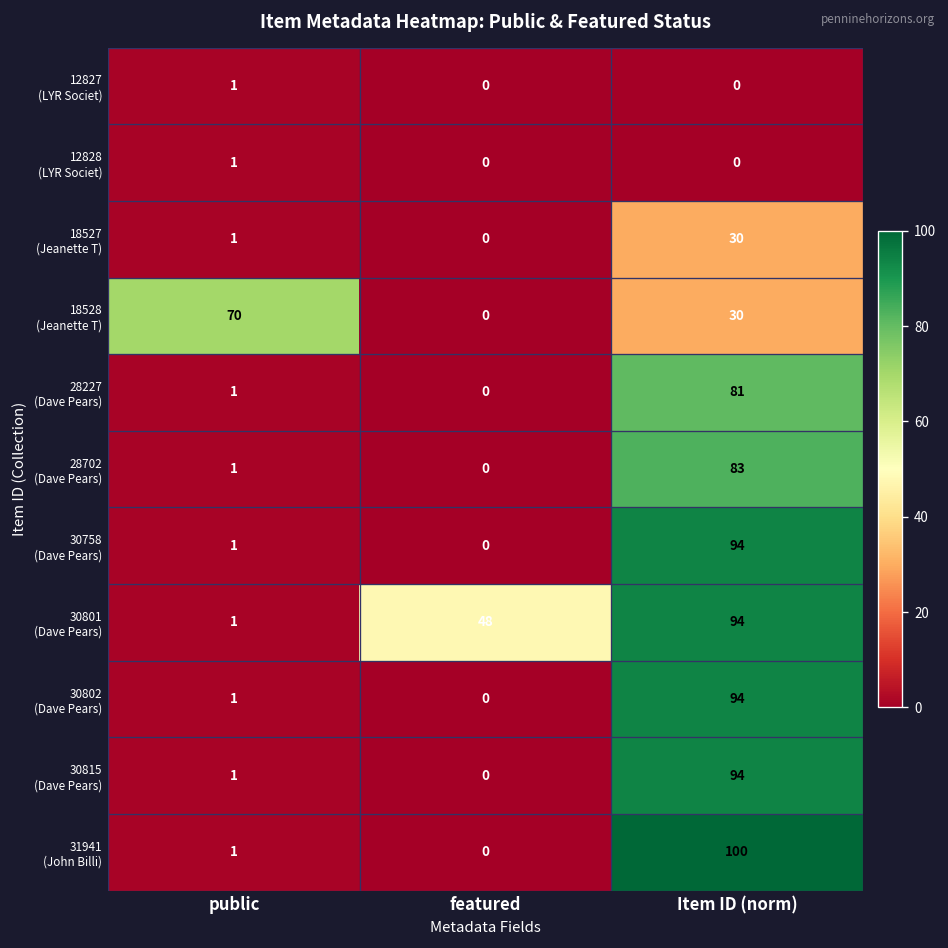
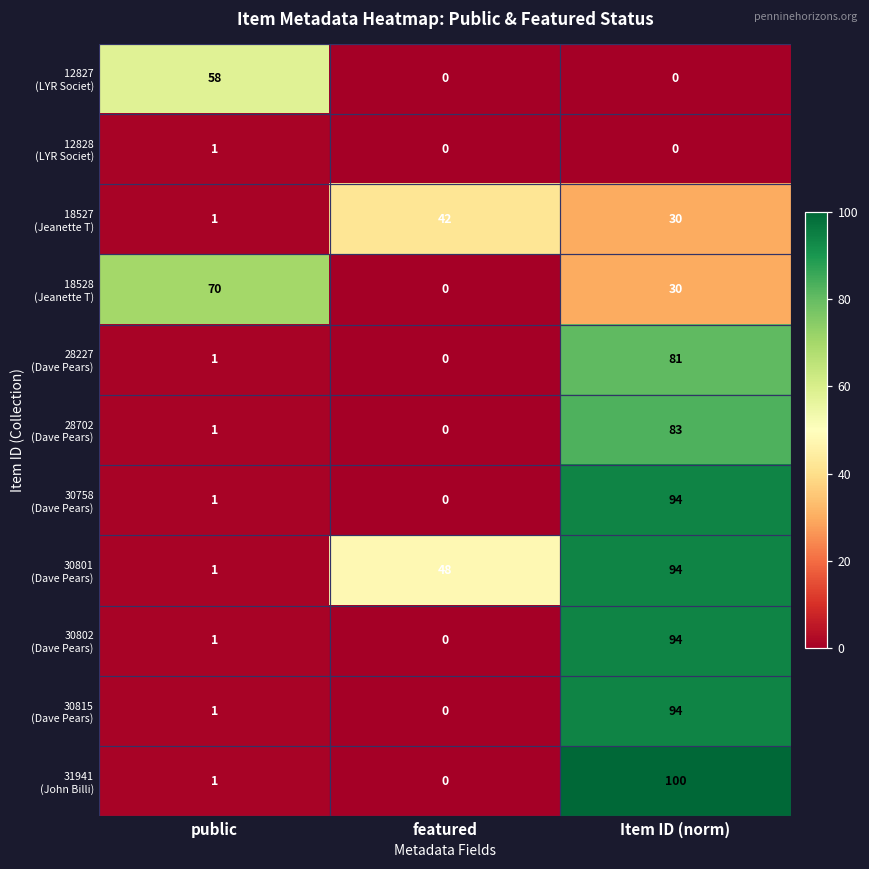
  {
    "12827 (LYR Societ)": {
-     "public": 1,
+     "public": 58,
      "featured": 0,
      "Item ID (norm)": 0
    },
    "12828 (LYR Societ)": {
      "public": 1,
      "featured": 0,
      "Item ID (norm)": 0
    },
    "18527 (Jeanette T)": {
      "public": 1,
-     "featured": 0,
+     "featured": 42,
      "Item ID (norm)": 30
    },
    "18528 (Jeanette T)": {
      "public": 70,
      "featured": 0,
      "Item ID (norm)": 30
    },
    "28227 (Dave Pears)": {
      "public": 1,
      "featured": 0,
      "Item ID (norm)": 81
    },
    "28702 (Dave Pears)": {
      "public": 1,
      "featured": 0,
      "Item ID (norm)": 83
    },
    "30758 (Dave Pears)": {
      "public": 1,
      "featured": 0,
      "Item ID (norm)": 94
    },
    "30801 (Dave Pears)": {
      "public": 1,
      "featured": 48,
      "Item ID (norm)": 94
    },
    "30802 (Dave Pears)": {
      "public": 1,
      "featured": 0,
      "Item ID (norm)": 94
    },
    "30815 (Dave Pears)": {
      "public": 1,
      "featured": 0,
      "Item ID (norm)": 94
    },
    "31941 (John Billi)": {
      "public": 1,
      "featured": 0,
      "Item ID (norm)": 100
    }
  }
